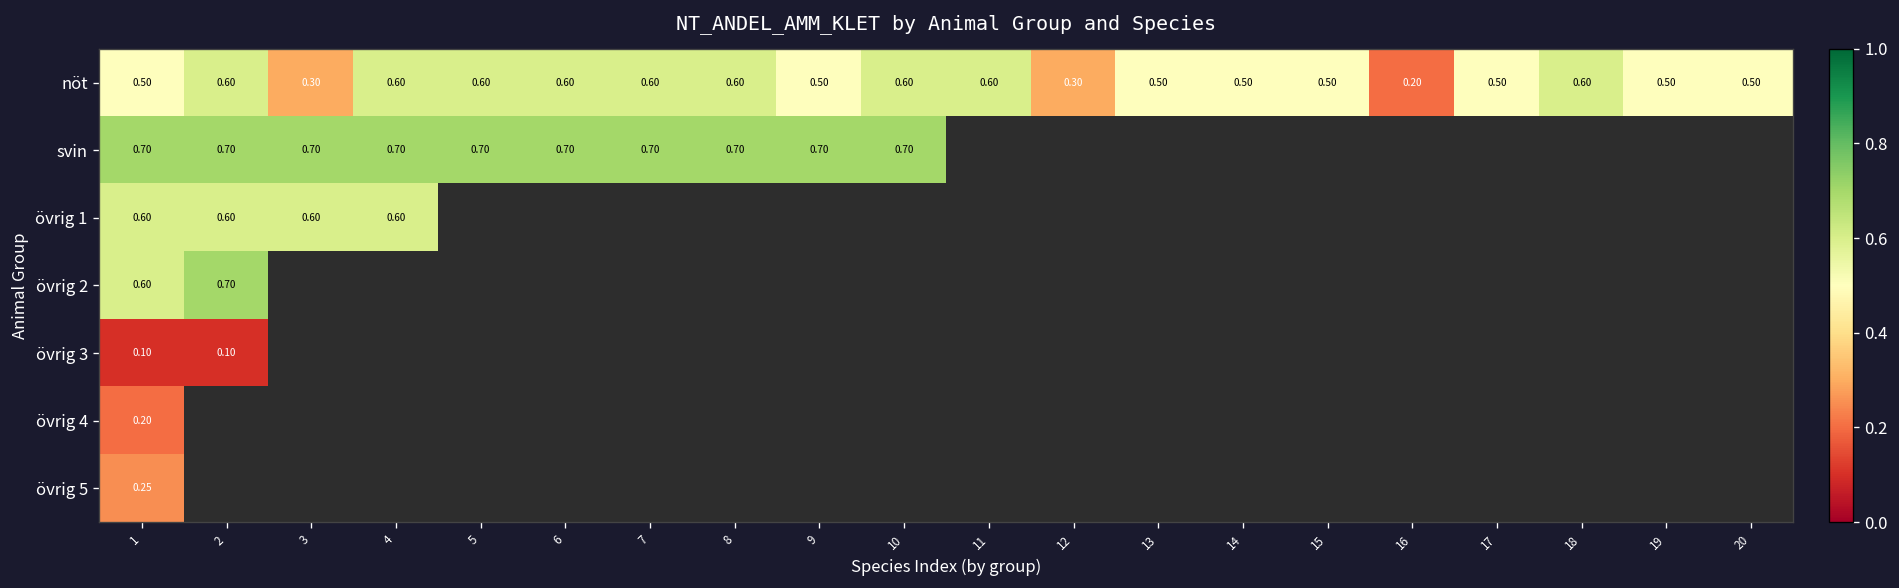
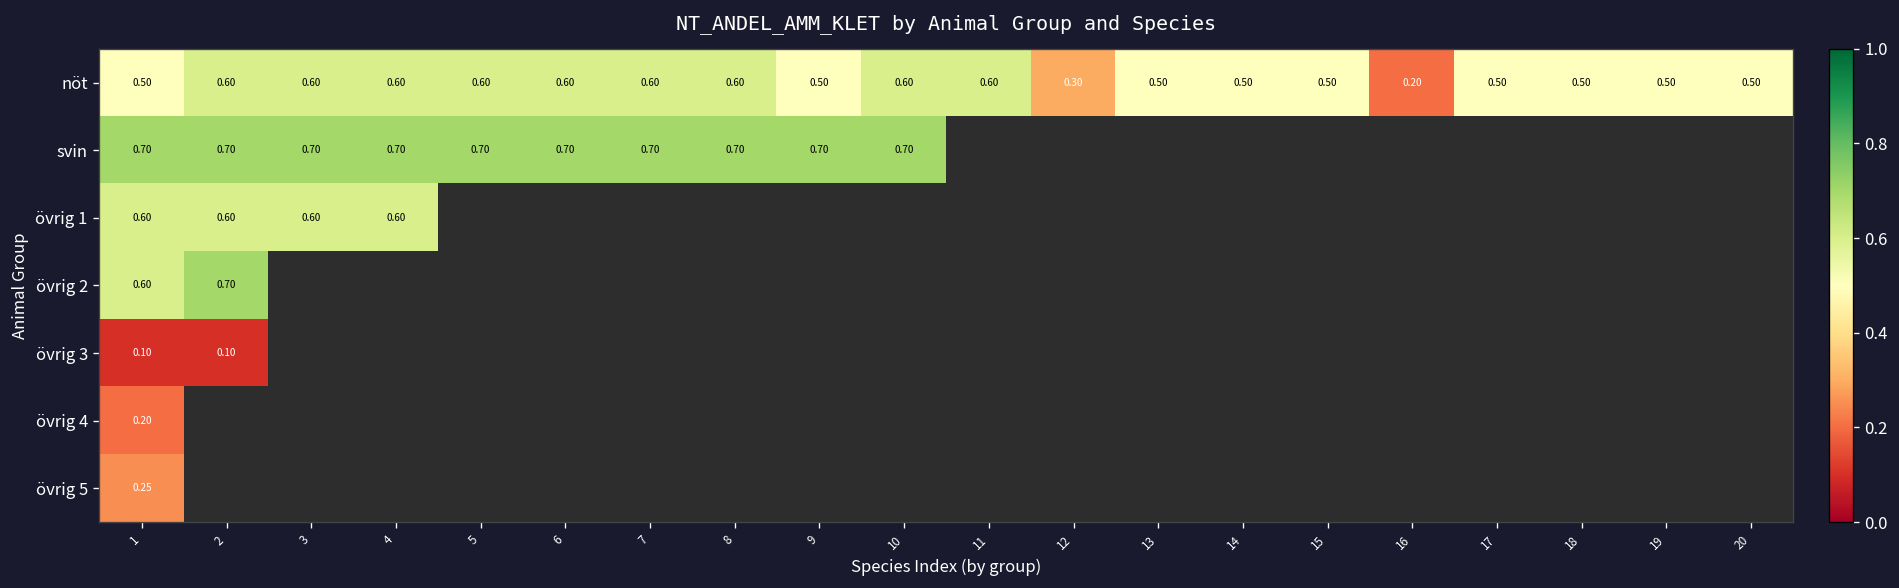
  {
    "nöt": {
      "1": 0.50,
      "2": 0.60,
-     "3": 0.30,
+     "3": 0.60,
      "4": 0.60,
      "5": 0.60,
      "6": 0.60,
      "7": 0.60,
      "8": 0.60,
      "9": 0.50,
      "10": 0.60,
      "11": 0.60,
      "12": 0.30,
      "13": 0.50,
      "14": 0.50,
      "15": 0.50,
      "16": 0.20,
      "17": 0.50,
-     "18": 0.60,
+     "18": 0.50,
      "19": 0.50,
      "20": 0.50
    },
    "svin": {
      "1": 0.70,
      "2": 0.70,
      "3": 0.70,
      "4": 0.70,
      "5": 0.70,
      "6": 0.70,
      "7": 0.70,
      "8": 0.70,
      "9": 0.70,
      "10": 0.70
    },
    "övrig 1": {
      "1": 0.60,
      "2": 0.60,
      "3": 0.60,
      "4": 0.60
    },
    "övrig 2": {
      "1": 0.60,
      "2": 0.70
    },
    "övrig 3": {
      "1": 0.10,
      "2": 0.10
    },
    "övrig 4": {
      "1": 0.20
    },
    "övrig 5": {
      "1": 0.25
    }
  }
